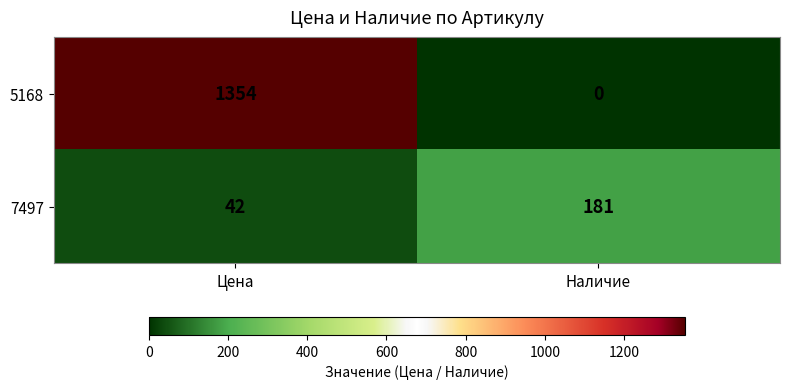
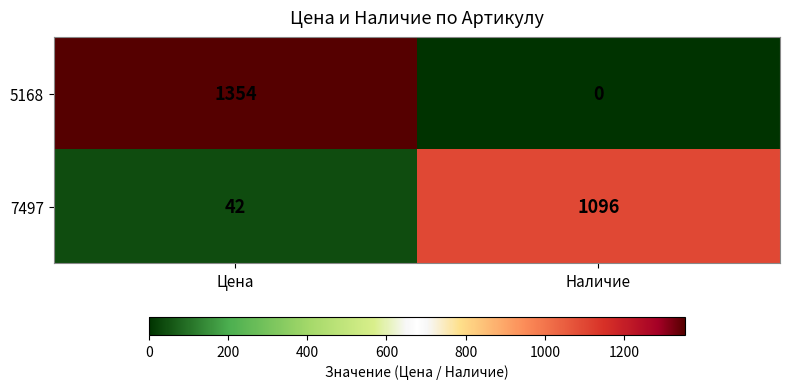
  {
    "5168": {
      "Цена": 1354,
      "Наличие": 0
    },
    "7497": {
      "Цена": 42,
-     "Наличие": 181
+     "Наличие": 1096
    }
  }
